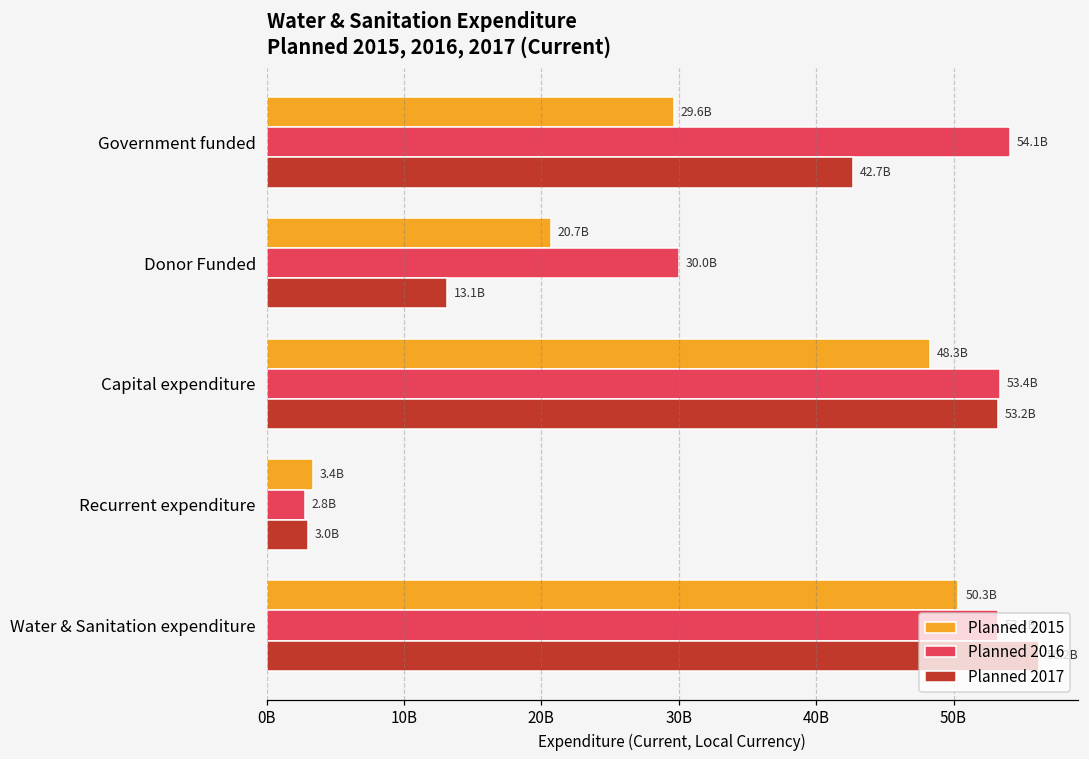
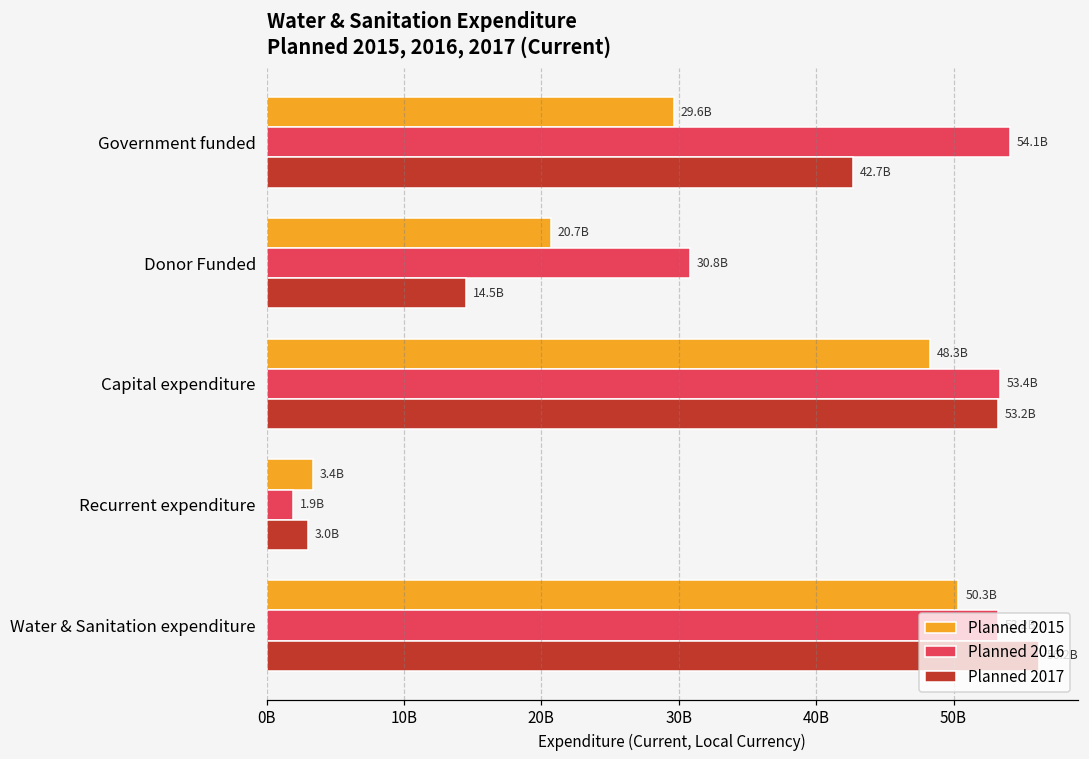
  {
    "Planned 2015": {
      "Government funded": "29.6B",
      "Donor Funded": "20.7B",
      "Capital expenditure": "48.3B",
      "Recurrent expenditure": "3.4B",
      "Water & Sanitation expenditure": "50.3B"
    },
    "Planned 2016": {
      "Government funded": "54.1B",
-     "Donor Funded": "30.0B",
+     "Donor Funded": "30.8B",
      "Capital expenditure": "53.4B",
-     "Recurrent expenditure": "2.8B"
+     "Recurrent expenditure": "1.9B"
    },
    "Planned 2017": {
      "Government funded": "42.7B",
-     "Donor Funded": "13.1B",
+     "Donor Funded": "14.5B",
      "Capital expenditure": "53.2B",
      "Recurrent expenditure": "3.0B"
    }
  }
